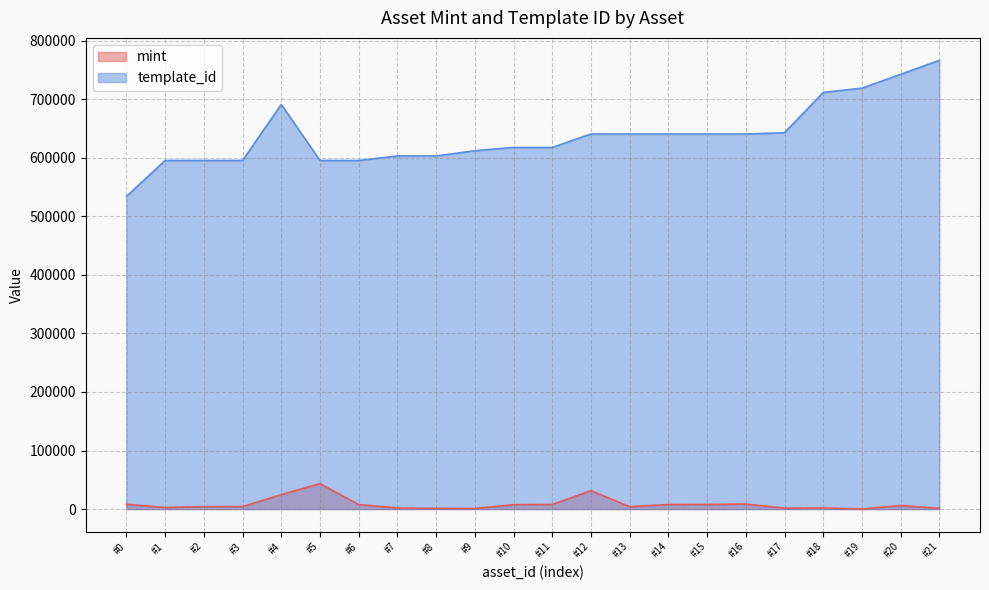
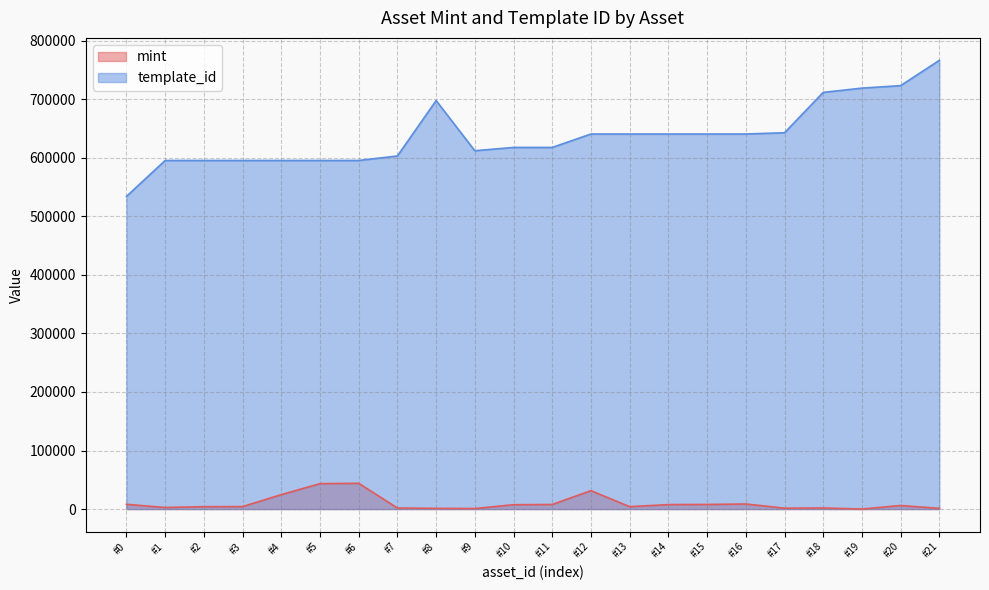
  {
    "mint": {
      "#0": 10000,
      "#1": 0,
      "#2": 0,
      "#3": 0,
      "#4": 20000,
      "#5": 40000,
-     "#6": 10000,
+     "#6": 40000,
      "#7": 0,
      "#8": 0,
      "#9": 0,
      "#10": 10000,
      "#11": 10000,
      "#12": 30000,
      "#13": 0,
      "#14": 10000,
      "#15": 10000,
      "#16": 10000,
      "#17": 0,
      "#18": 0,
      "#19": 0,
      "#20": 10000,
      "#21": 0
    },
    "template_id": {
      "#0": 530000,
      "#1": 600000,
      "#2": 600000,
      "#3": 600000,
-     "#4": 690000,
+     "#4": 600000,
      "#5": 600000,
      "#6": 600000,
      "#7": 600000,
-     "#8": 600000,
+     "#8": 700000,
      "#9": 610000,
      "#10": 620000,
      "#11": 620000,
      "#12": 640000,
      "#13": 640000,
      "#14": 640000,
      "#15": 640000,
      "#16": 640000,
      "#17": 640000,
      "#18": 710000,
      "#19": 720000,
-     "#20": 740000,
+     "#20": 720000,
      "#21": 770000
    }
  }
